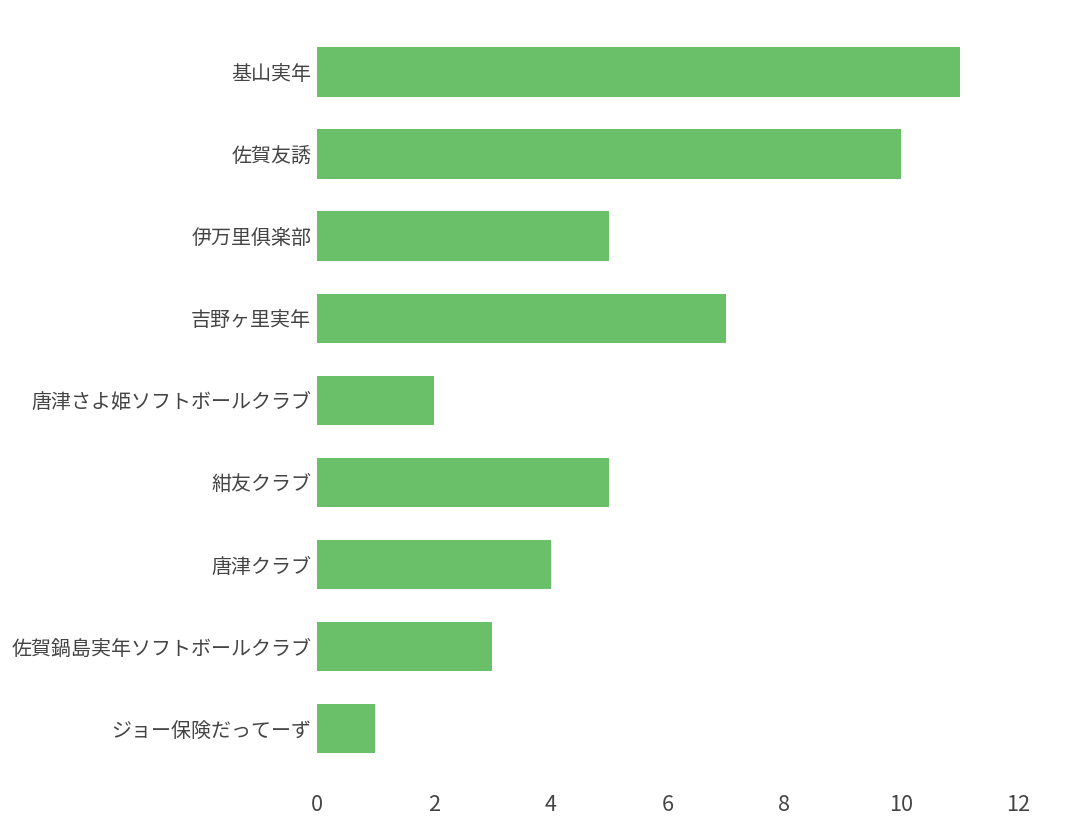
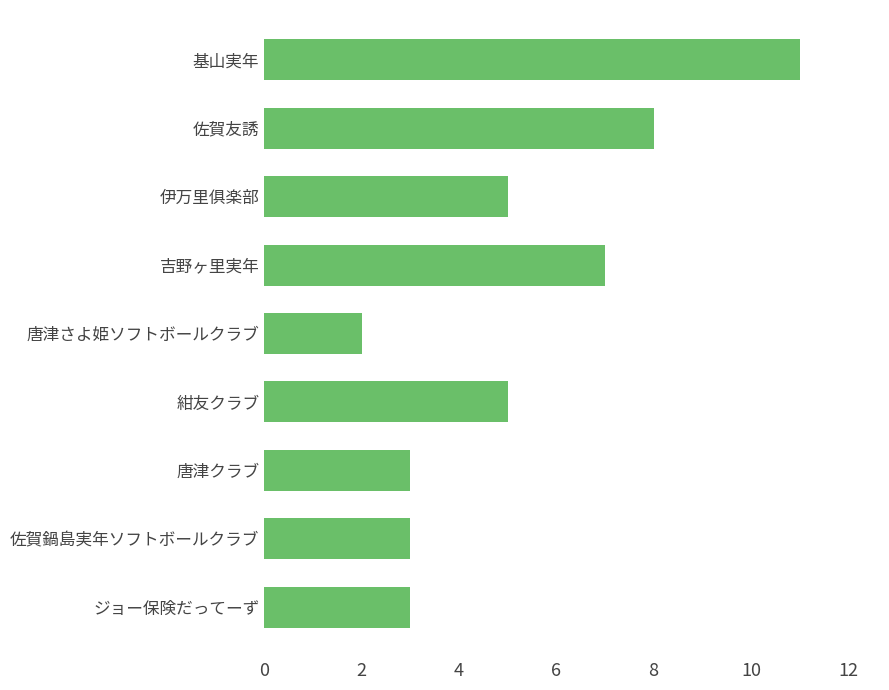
  {
    "基山実年": 11,
-   "佐賀友誘": 10,
+   "佐賀友誘": 8,
    "伊万里俱楽部": 5,
    "吉野ヶ里実年": 7,
    "唐津さよ姫ソフトボールクラブ": 2,
    "紺友クラブ": 5,
-   "唐津クラブ": 4,
+   "唐津クラブ": 3,
    "佐賀鍋島実年ソフトボールクラブ": 3,
-   "ジョー保険だってーず": 1
+   "ジョー保険だってーず": 3
  }
